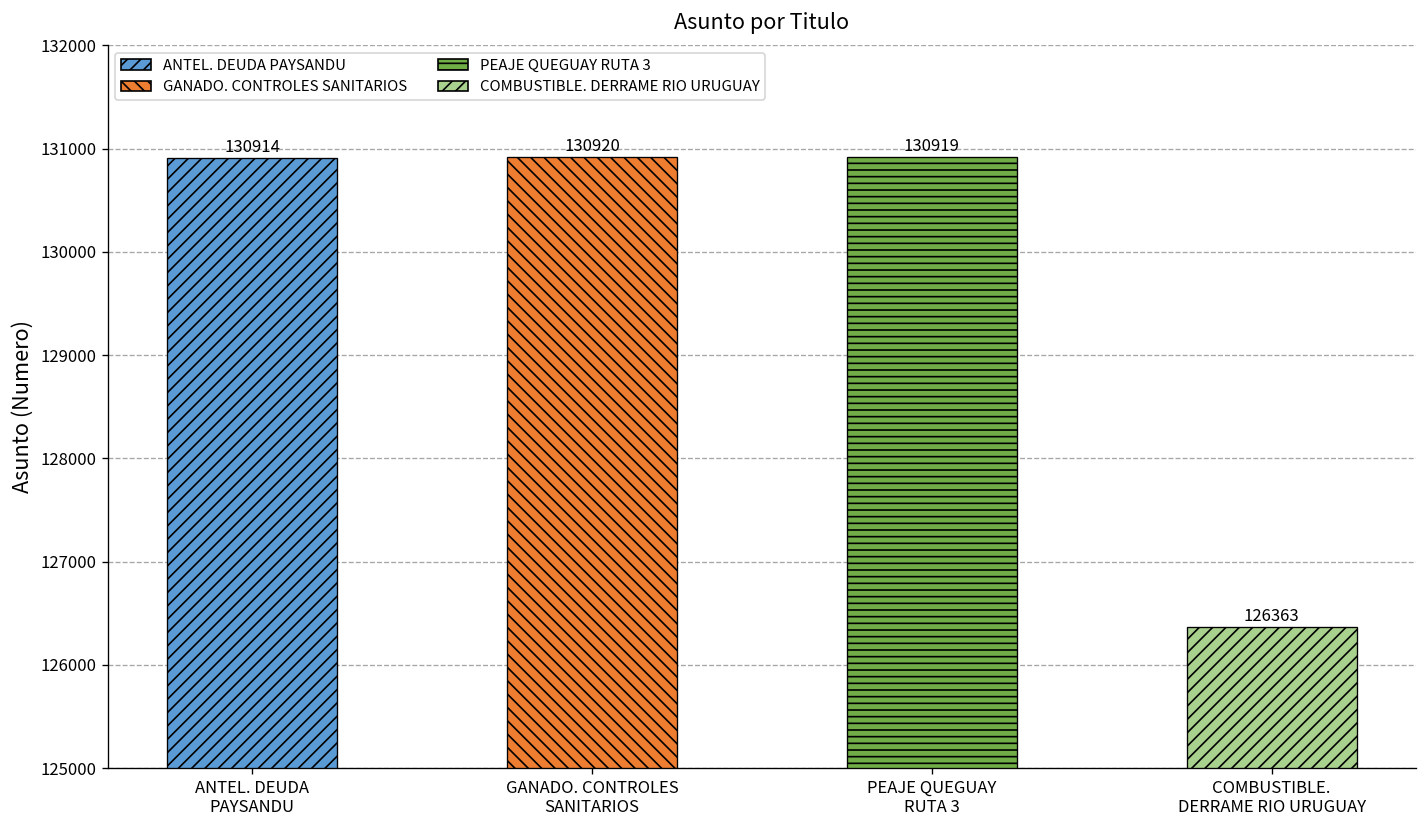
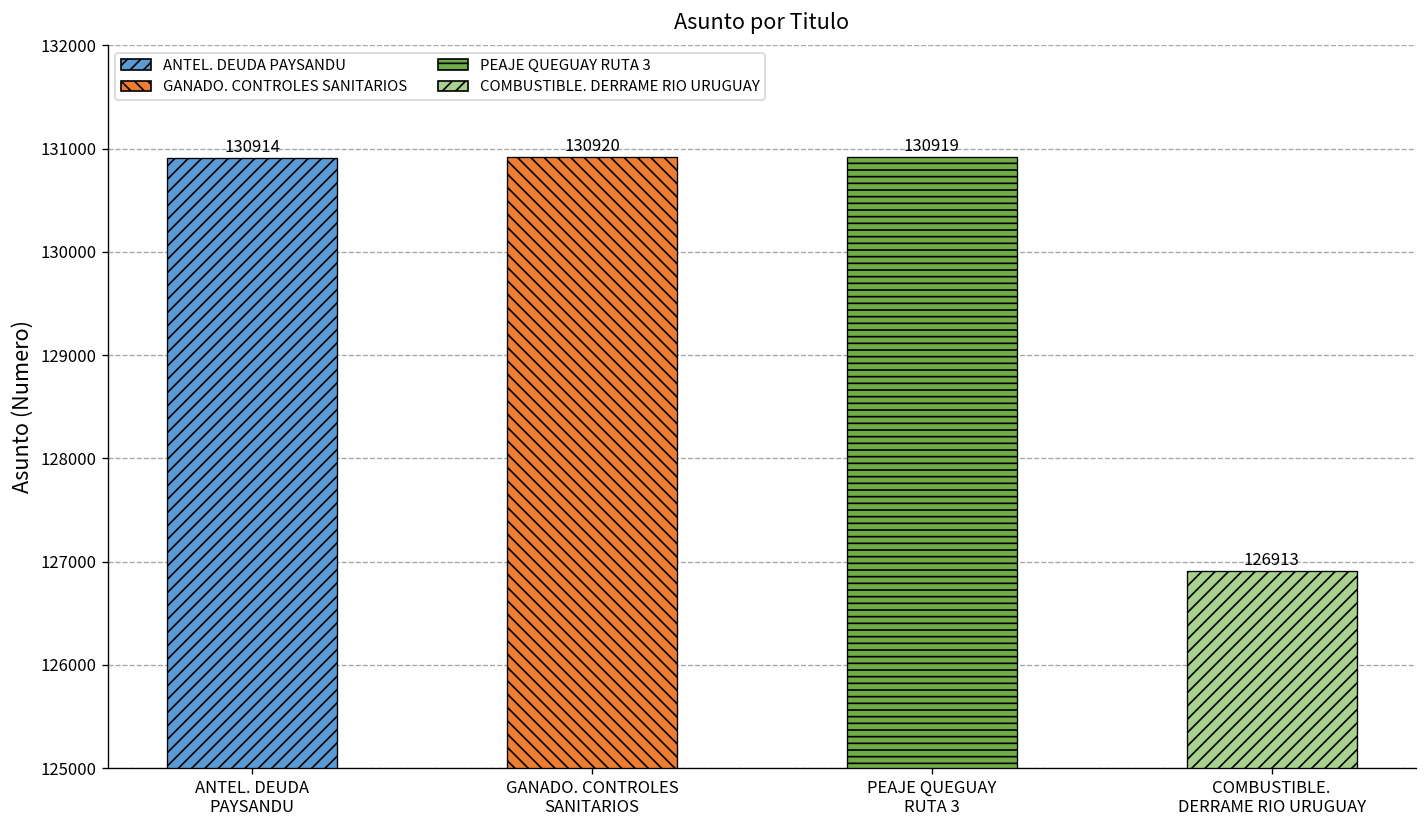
  {
    "ANTEL. DEUDA PAYSANDU": 130914,
    "GANADO. CONTROLES SANITARIOS": 130920,
    "PEAJE QUEGUAY RUTA 3": 130919,
-   "COMBUSTIBLE. DERRAME RIO URUGUAY": 126363
+   "COMBUSTIBLE. DERRAME RIO URUGUAY": 126913
  }
